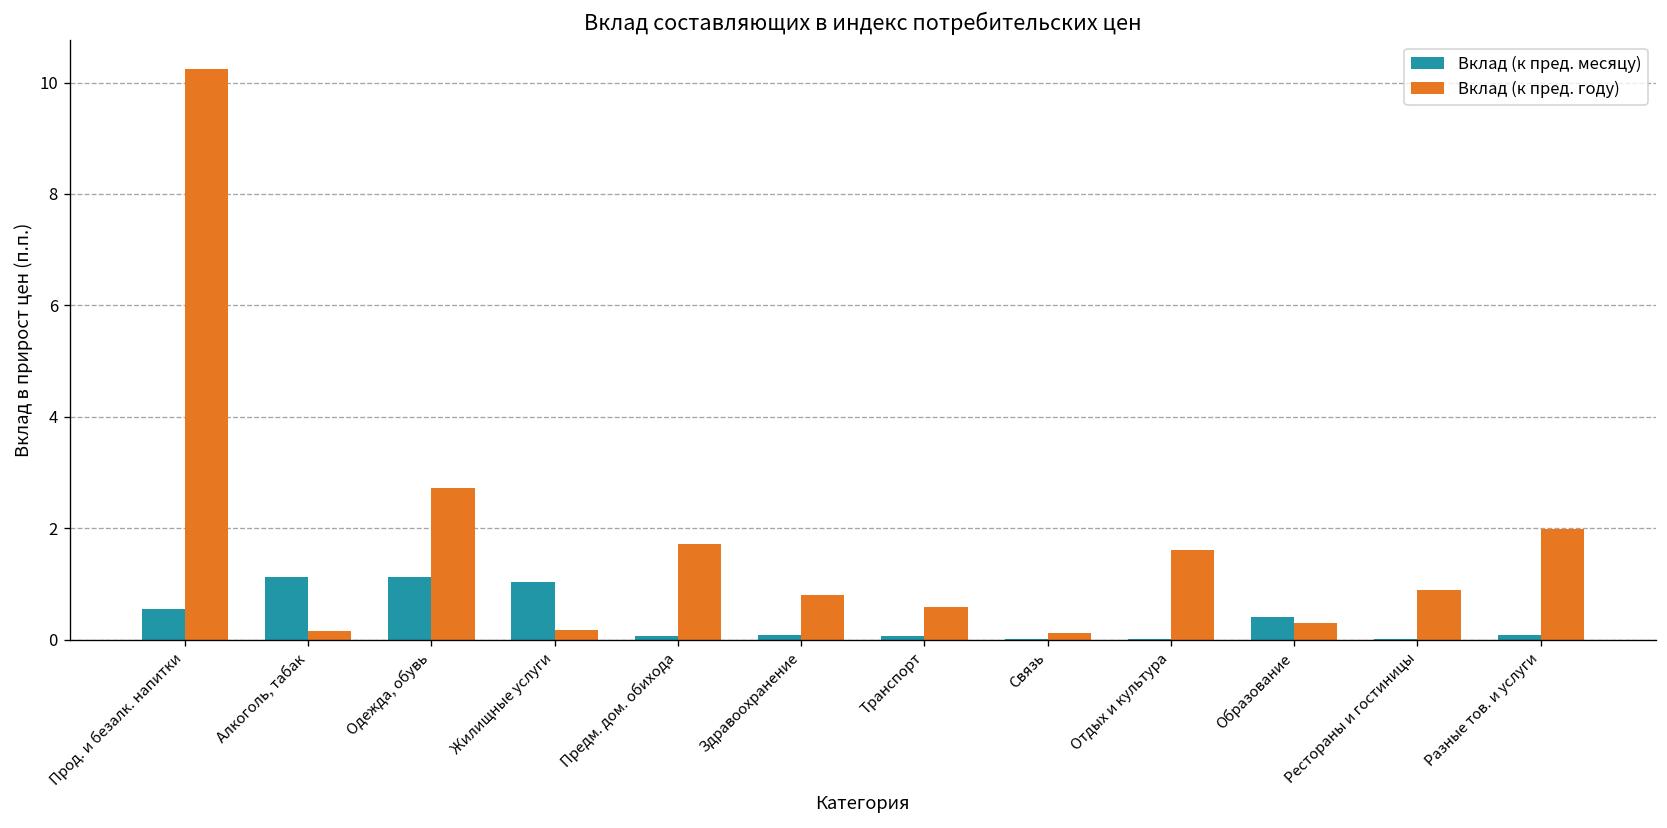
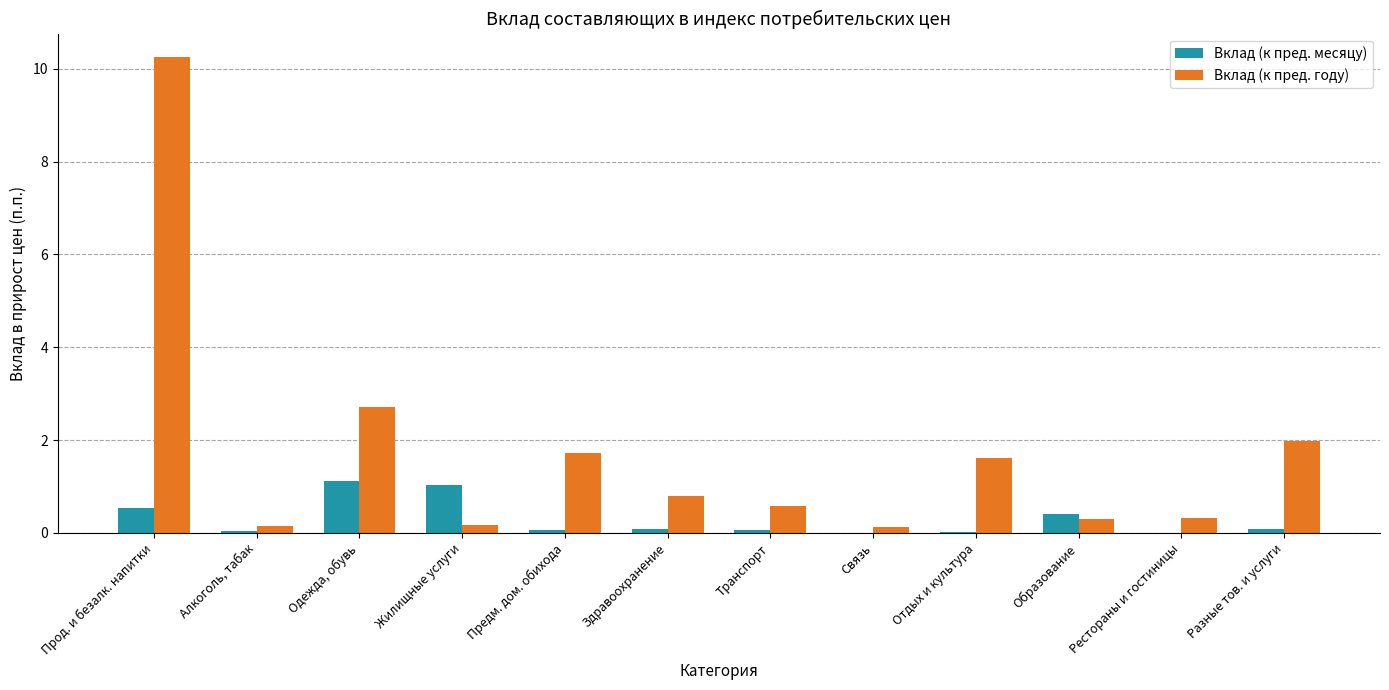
  {
    "Вклад (к пред. месяцу)": {
      "Прод. и безалк. напитки": 0.5,
-     "Алкоголь, табак": 1.1,
+     "Алкоголь, табак": 0.0,
      "Одежда, обувь": 1.1,
      "Жилищные услуги": 1.0,
      "Предм. дом. обихода": 0.1,
      "Здравоохранение": 0.1,
      "Транспорт": 0.1,
      "Образование": 0.4,
      "Разные тов. и услуги": 0.1
    },
    "Вклад (к пред. году)": {
      "Прод. и безалк. напитки": 10.2,
      "Алкоголь, табак": 0.2,
      "Одежда, обувь": 2.7,
      "Жилищные услуги": 0.2,
      "Предм. дом. обихода": 1.7,
      "Здравоохранение": 0.8,
      "Транспорт": 0.6,
      "Связь": 0.1,
      "Отдых и культура": 1.6,
      "Образование": 0.3,
-     "Рестораны и гостиницы": 0.9,
+     "Рестораны и гостиницы": 0.3,
      "Разные тов. и услуги": 2.0
    }
  }
